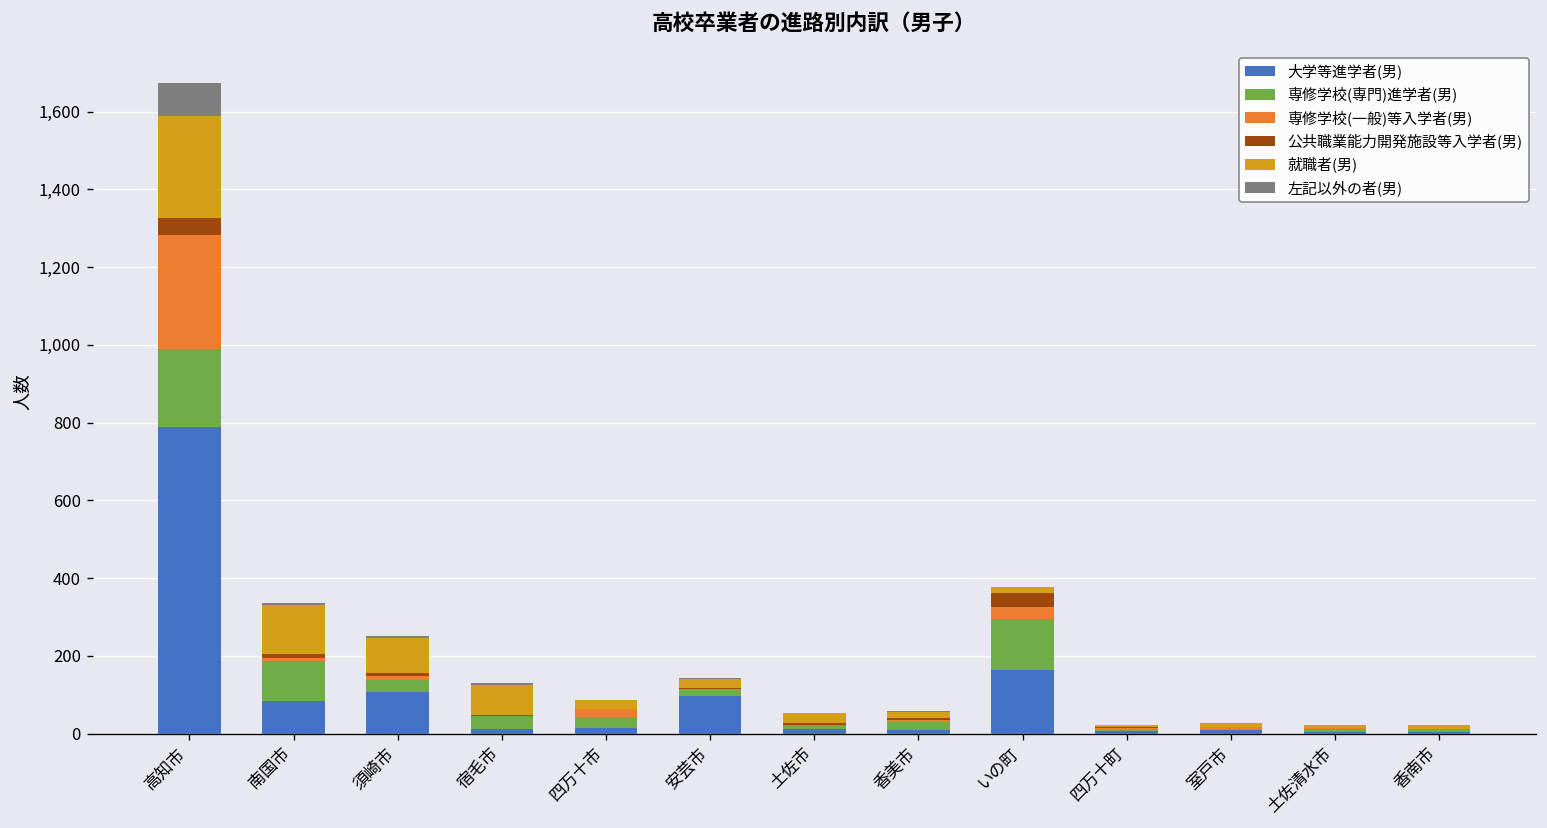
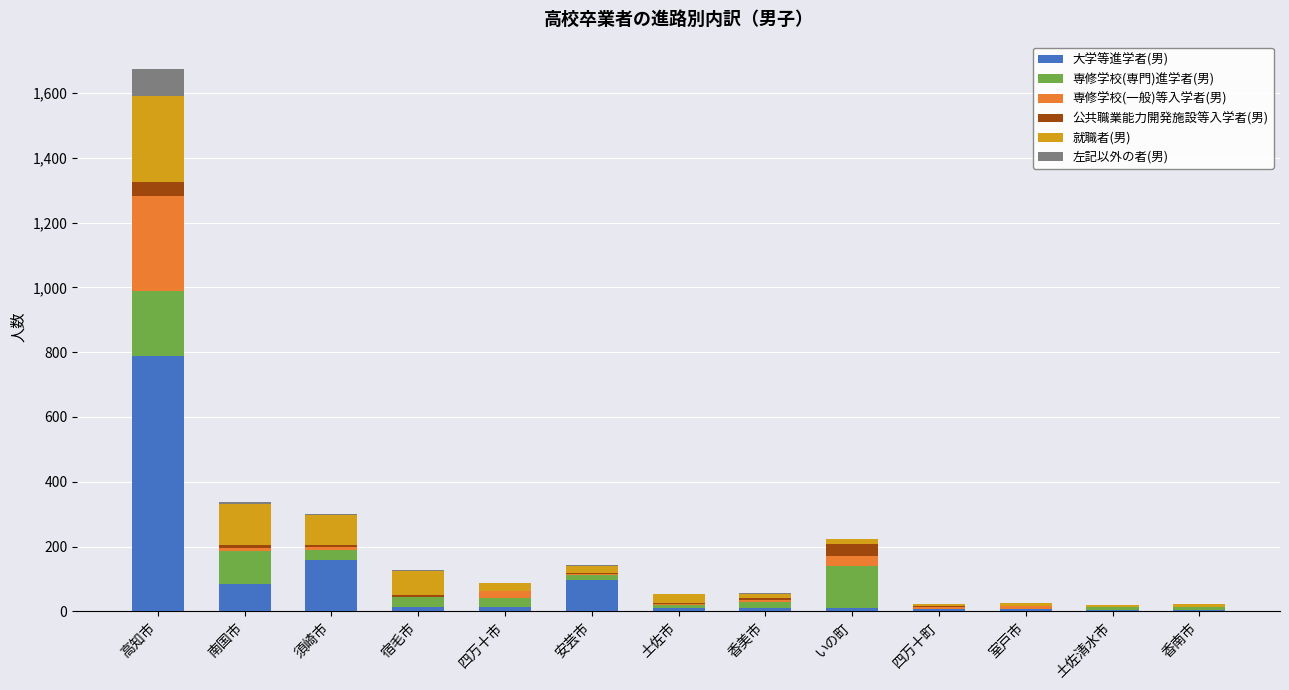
  {
    "大学等進学者(男)": {
      "高知市": 790,
      "南国市": 80,
-     "須崎市": 110,
+     "須崎市": 160,
      "宿毛市": 10,
      "四万十市": 10,
      "安芸市": 100,
      "土佐市": 10,
      "香美市": 10,
-     "いの町": 160,
+     "いの町": 10,
      "室戸市": 10
    },
    "専修学校(専門)進学者(男)": {
      "高知市": 200,
      "南国市": 100,
      "須崎市": 30,
      "宿毛市": 30,
      "四万十市": 30,
      "安芸市": 20,
      "土佐市": 10,
      "香美市": 20,
      "いの町": 130,
      "室戸市": 0,
      "土佐清水市": 10,
      "香南市": 10
    },
    "公共職業能力開発施設等入学者(男)": {
      "高知市": 40,
      "南国市": 10,
      "いの町": 40,
      "室戸市": 0,
      "土佐清水市": 0
    },
    "左記以外の者(男)": {
      "高知市": 90,
      "四万十市": 0,
      "土佐清水市": 0
    }
  }
